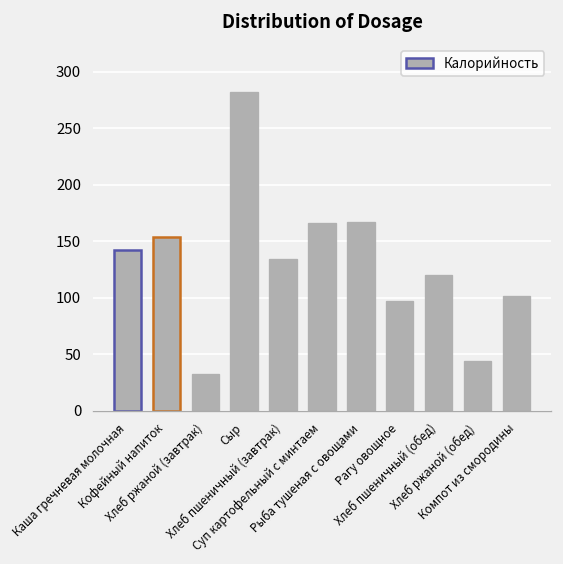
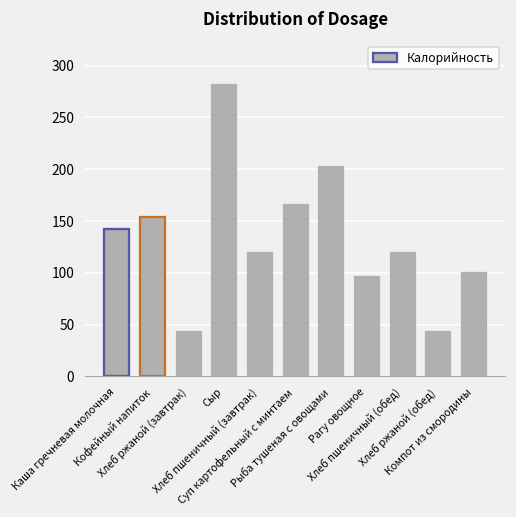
  {
    "Каша гречневая молочная": 140,
    "Кофейный напиток": 150,
-   "Хлеб ржаной (завтрак)": 30,
+   "Хлеб ржаной (завтрак)": 40,
    "Сыр": 280,
-   "Хлеб пшеничный (завтрак)": 130,
+   "Хлеб пшеничный (завтрак)": 120,
    "Суп картофельный с минтаем": 170,
-   "Рыба тушеная с овощами": 170,
+   "Рыба тушеная с овощами": 200,
    "Рагу овощное": 100,
    "Хлеб пшеничный (обед)": 120,
    "Хлеб ржаной (обед)": 40,
    "Компот из смородины": 100
  }
